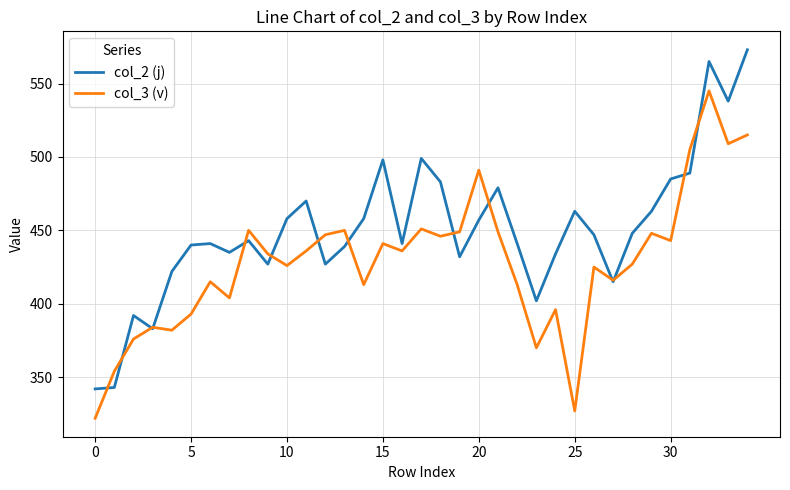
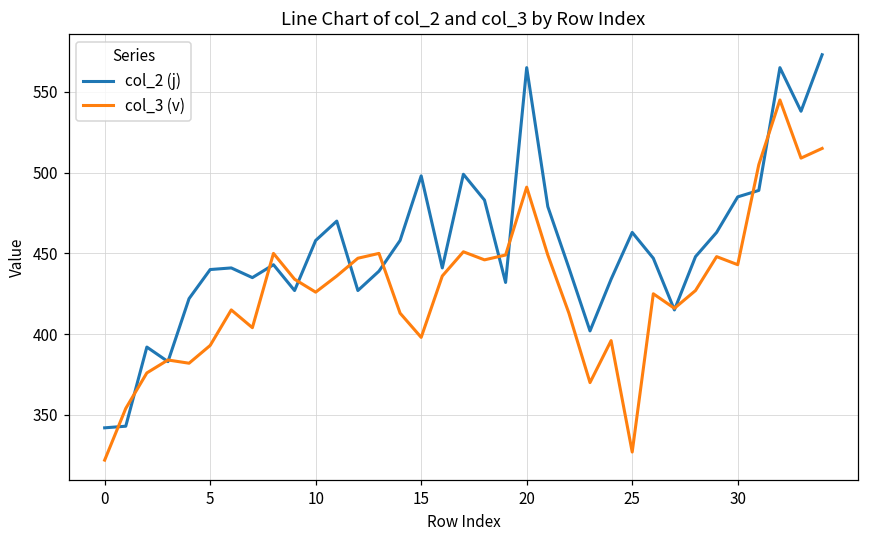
  {
    "col_2 (j)": {
      "0": 342,
      "5": 440,
      "10": 458,
      "15": 498,
-     "20": 457,
+     "20": 565,
      "25": 463,
      "30": 485
    },
    "col_3 (v)": {
      "0": 322,
      "5": 393,
      "10": 426,
-     "15": 441,
+     "15": 398,
      "20": 491,
      "25": 327,
      "30": 443
    }
  }
